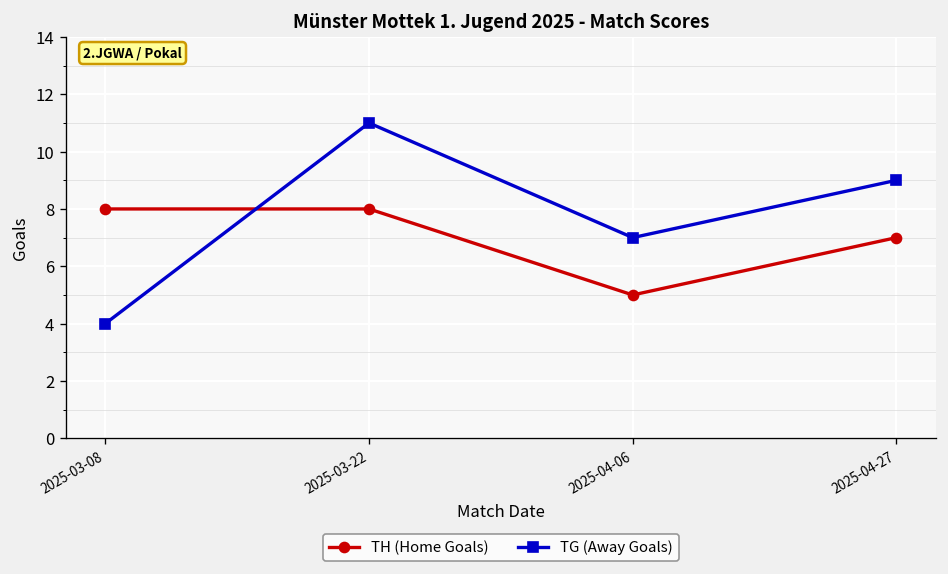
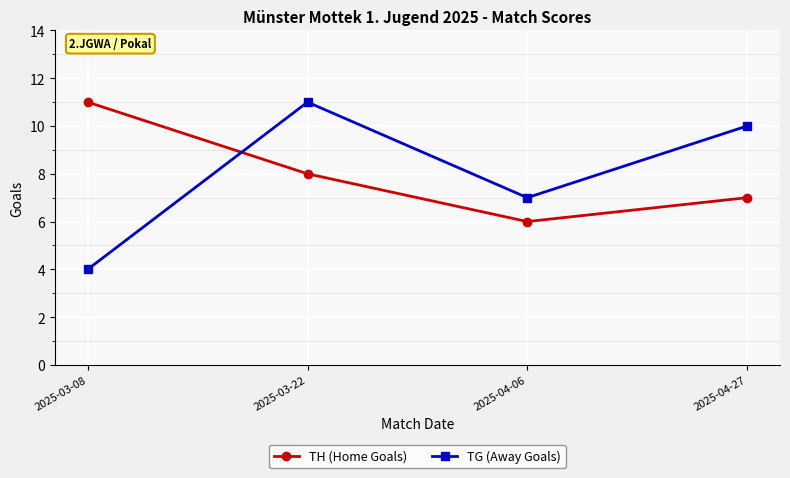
  {
    "TH (Home Goals)": {
-     "2025-03-08": 8,
+     "2025-03-08": 11,
      "2025-03-22": 8,
-     "2025-04-06": 5,
+     "2025-04-06": 6,
      "2025-04-27": 7
    },
    "TG (Away Goals)": {
      "2025-03-08": 4,
      "2025-03-22": 11,
      "2025-04-06": 7,
-     "2025-04-27": 9
+     "2025-04-27": 10
    }
  }
